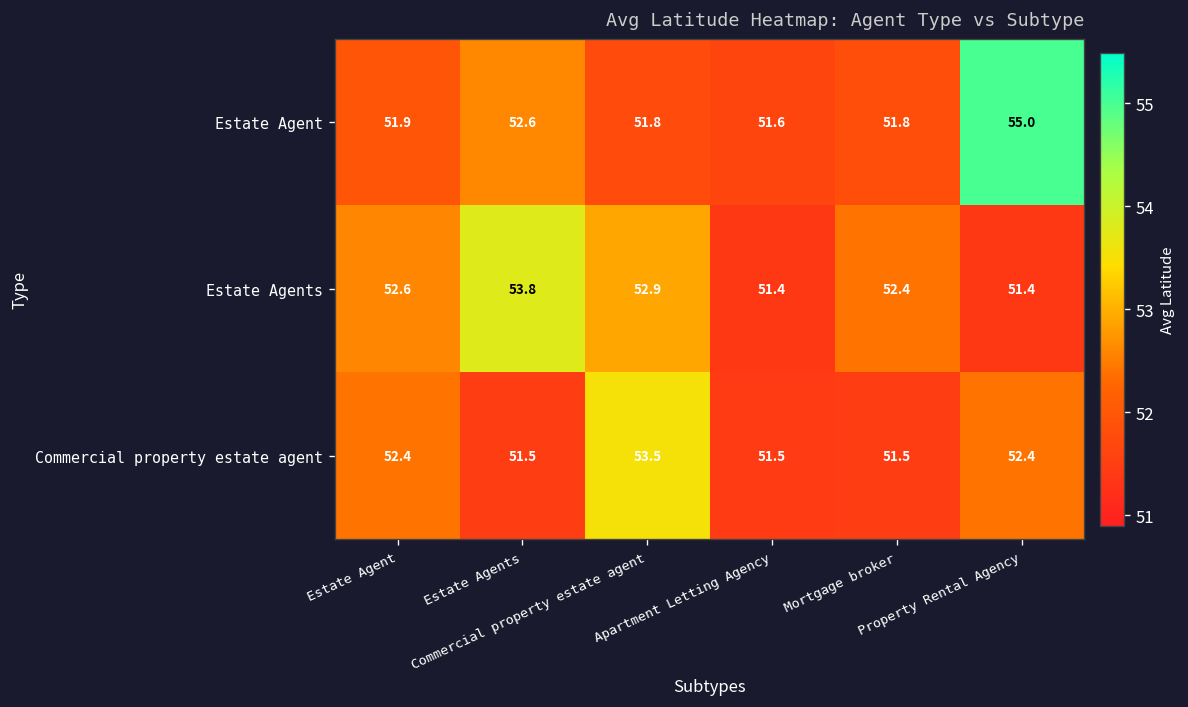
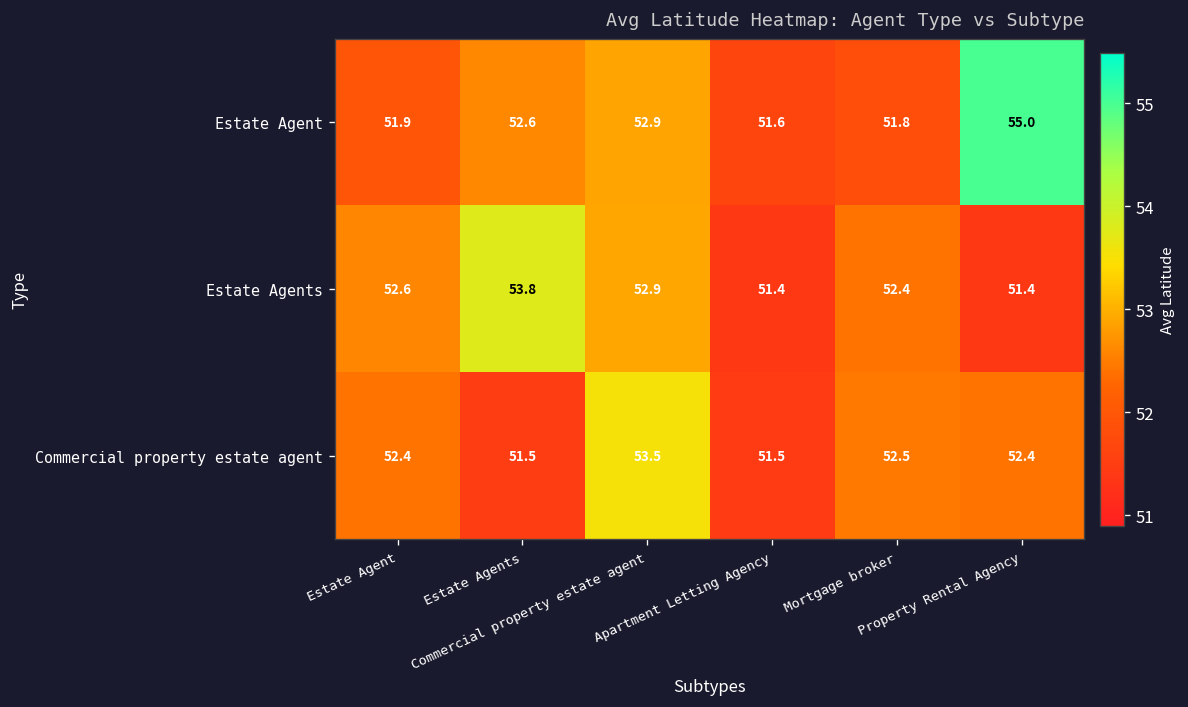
  {
    "Estate Agent": {
      "Estate Agent": 51.9,
      "Estate Agents": 52.6,
-     "Commercial property estate agent": 51.8,
+     "Commercial property estate agent": 52.9,
      "Apartment Letting Agency": 51.6,
      "Mortgage broker": 51.8,
      "Property Rental Agency": 55.0
    },
    "Estate Agents": {
      "Estate Agent": 52.6,
      "Estate Agents": 53.8,
      "Commercial property estate agent": 52.9,
      "Apartment Letting Agency": 51.4,
      "Mortgage broker": 52.4,
      "Property Rental Agency": 51.4
    },
    "Commercial property estate agent": {
      "Estate Agent": 52.4,
      "Estate Agents": 51.5,
      "Commercial property estate agent": 53.5,
      "Apartment Letting Agency": 51.5,
-     "Mortgage broker": 51.5,
+     "Mortgage broker": 52.5,
      "Property Rental Agency": 52.4
    }
  }
